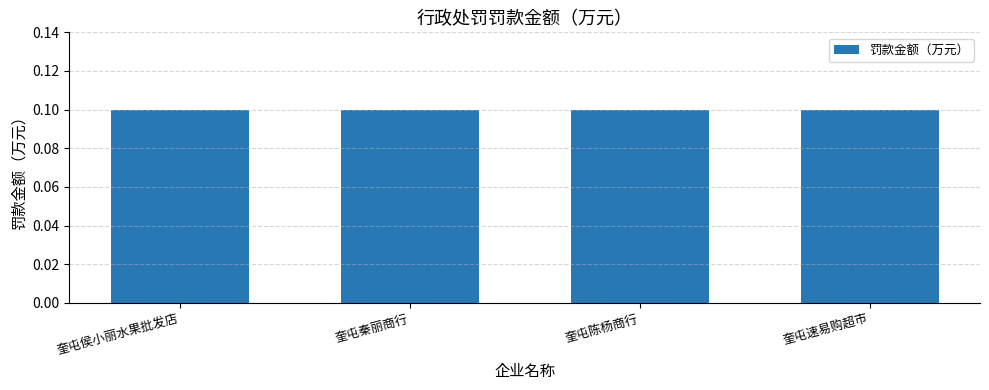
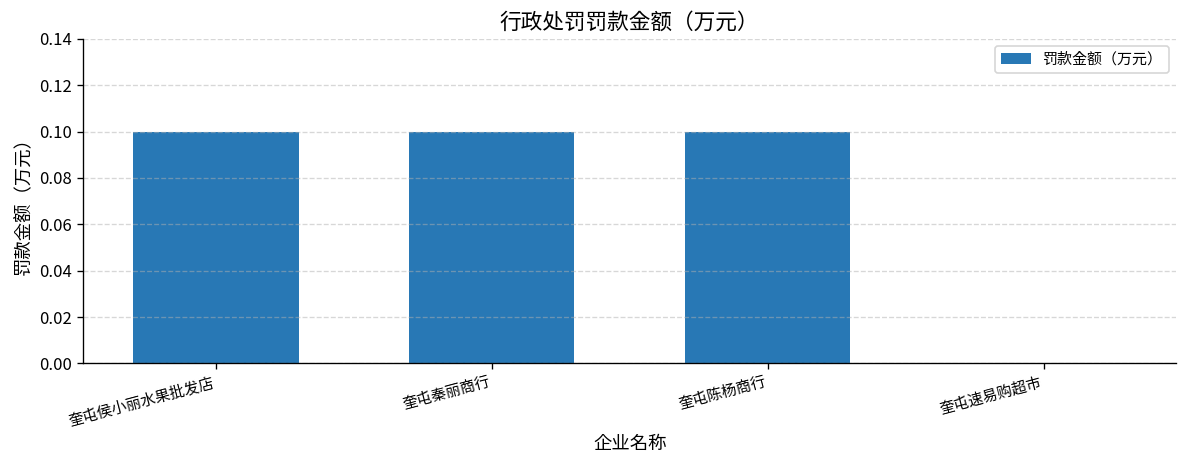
  {
    "奎屯侯小丽水果批发店": 0.1,
    "奎屯秦丽商行": 0.1,
    "奎屯陈杨商行": 0.1,
-   "奎屯速易购超市": 0.1
+   "奎屯速易购超市": 0.0
  }
